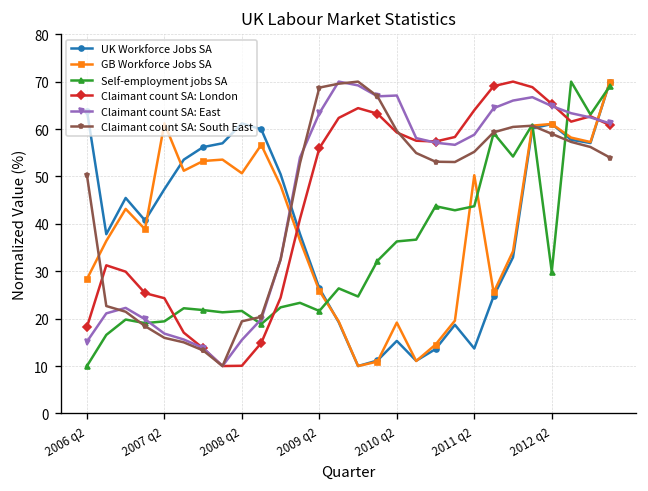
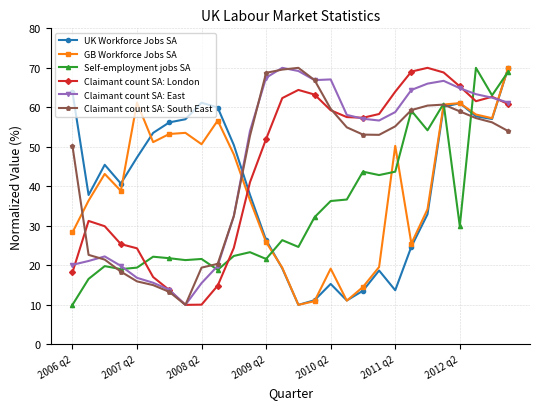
  {
    "UK Workforce Jobs SA": {
      "2007 q2": 47,
      "2010 q2": 15,
      "2011 q2": 14
    },
    "GB Workforce Jobs SA": {
      "2006 q2": 28,
      "2008 q2": 51,
      "2010 q2": 19,
      "2011 q2": 50
    },
    "Self-employment jobs SA": {
      "2006 q2": 10,
      "2007 q2": 19,
      "2008 q2": 22,
      "2009 q2": 22,
      "2010 q2": 36,
      "2011 q2": 44,
      "2012 q2": 30
    },
    "Claimant count SA: London": {
      "2006 q2": 18,
      "2007 q2": 24,
      "2008 q2": 10,
-     "2009 q2": 56,
+     "2009 q2": 52,
      "2011 q2": 64
    },
    "Claimant count SA: East": {
-     "2006 q2": 15,
+     "2006 q2": 20,
      "2007 q2": 17,
      "2008 q2": 16,
-     "2009 q2": 63,
+     "2009 q2": 68,
      "2010 q2": 67,
      "2011 q2": 59
    },
    "Claimant count SA: South East": {
      "2006 q2": 50,
      "2007 q2": 16,
      "2008 q2": 19,
      "2009 q2": 69,
      "2011 q2": 55,
      "2012 q2": 59
    }
  }
